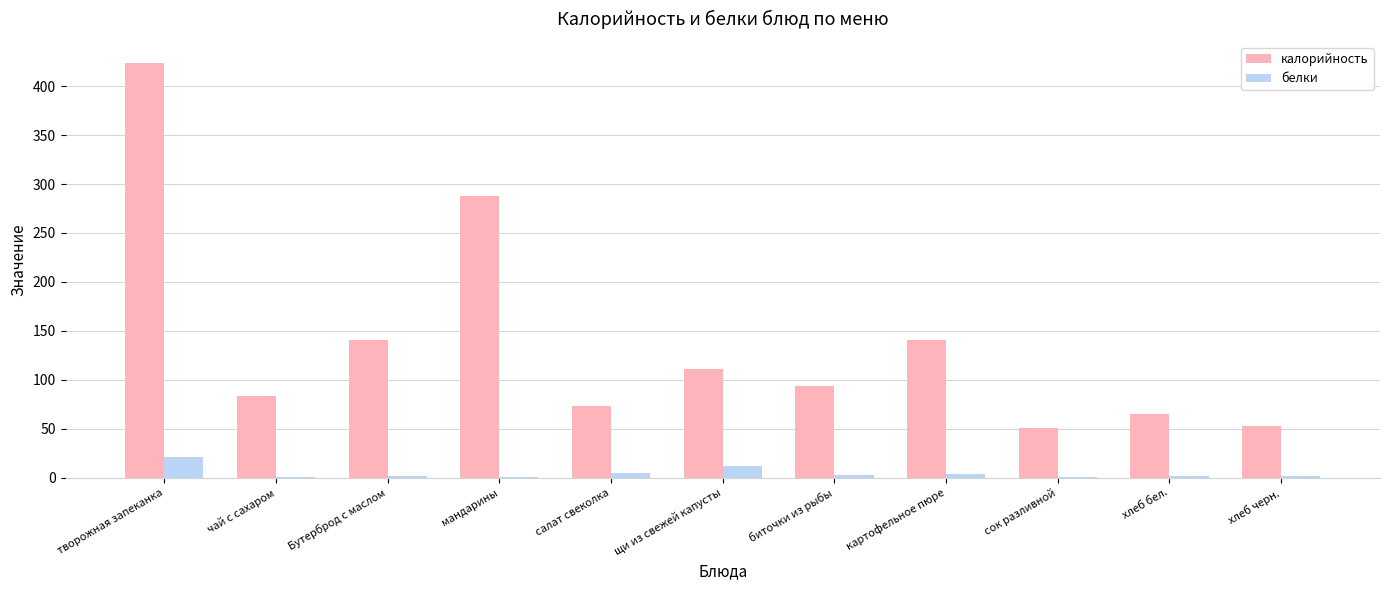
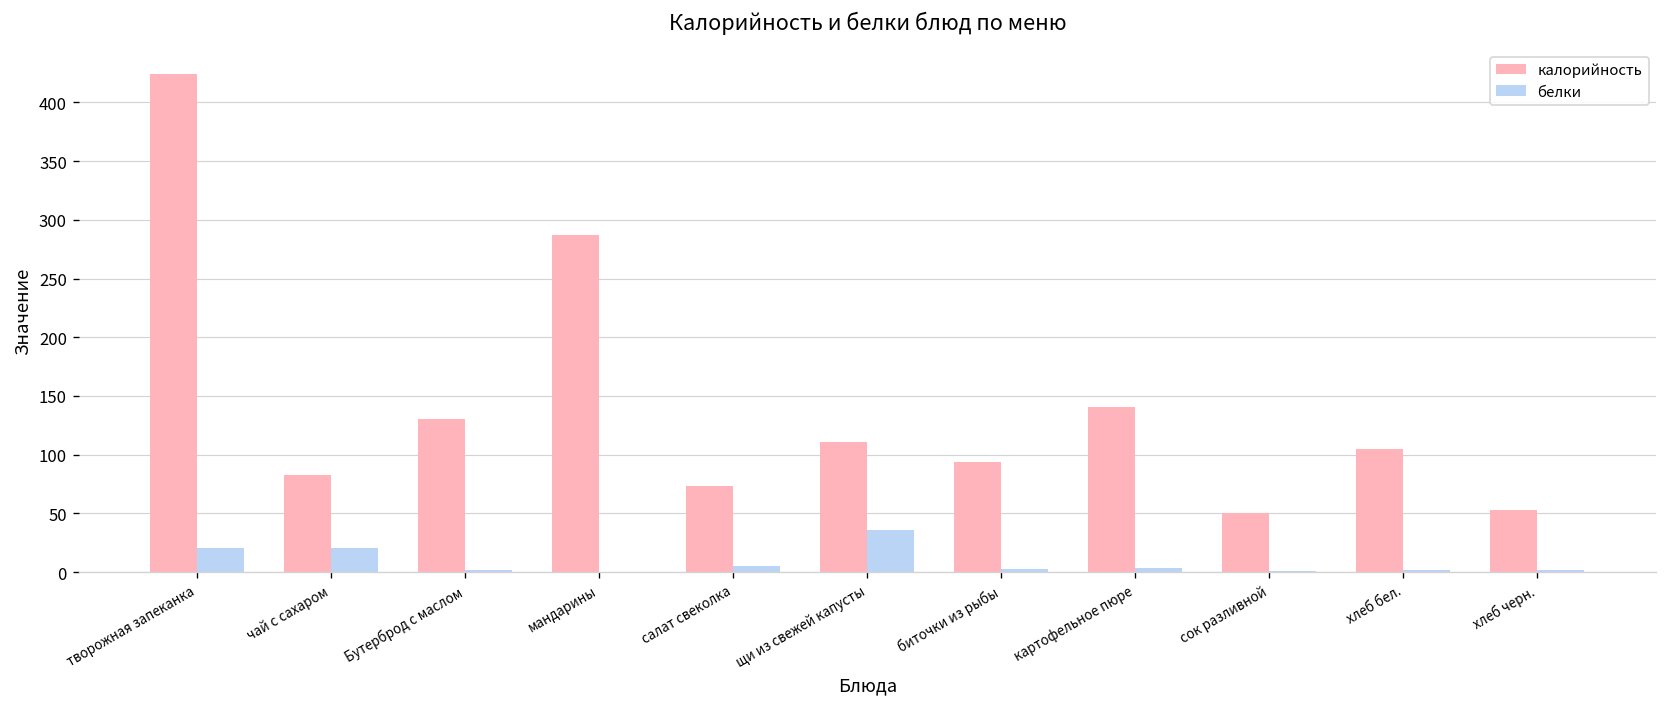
  {
    "калорийность": {
      "творожная запеканка": 420,
      "чай с сахаром": 80,
-     "Бутерброд с маслом": 140,
+     "Бутерброд с маслом": 130,
      "мандарины": 290,
      "салат свеколка": 70,
      "щи из свежей капусты": 110,
      "биточки из рыбы": 90,
      "картофельное пюре": 140,
      "сок разливной": 50,
-     "хлеб бел.": 70,
+     "хлеб бел.": 110,
      "хлеб черн.": 50
    },
    "белки": {
      "творожная запеканка": 20,
-     "чай с сахаром": 0,
+     "чай с сахаром": 20,
      "салат свеколка": 0,
-     "щи из свежей капусты": 10,
+     "щи из свежей капусты": 40,
      "биточки из рыбы": 0,
      "картофельное пюре": 0
    }
  }
